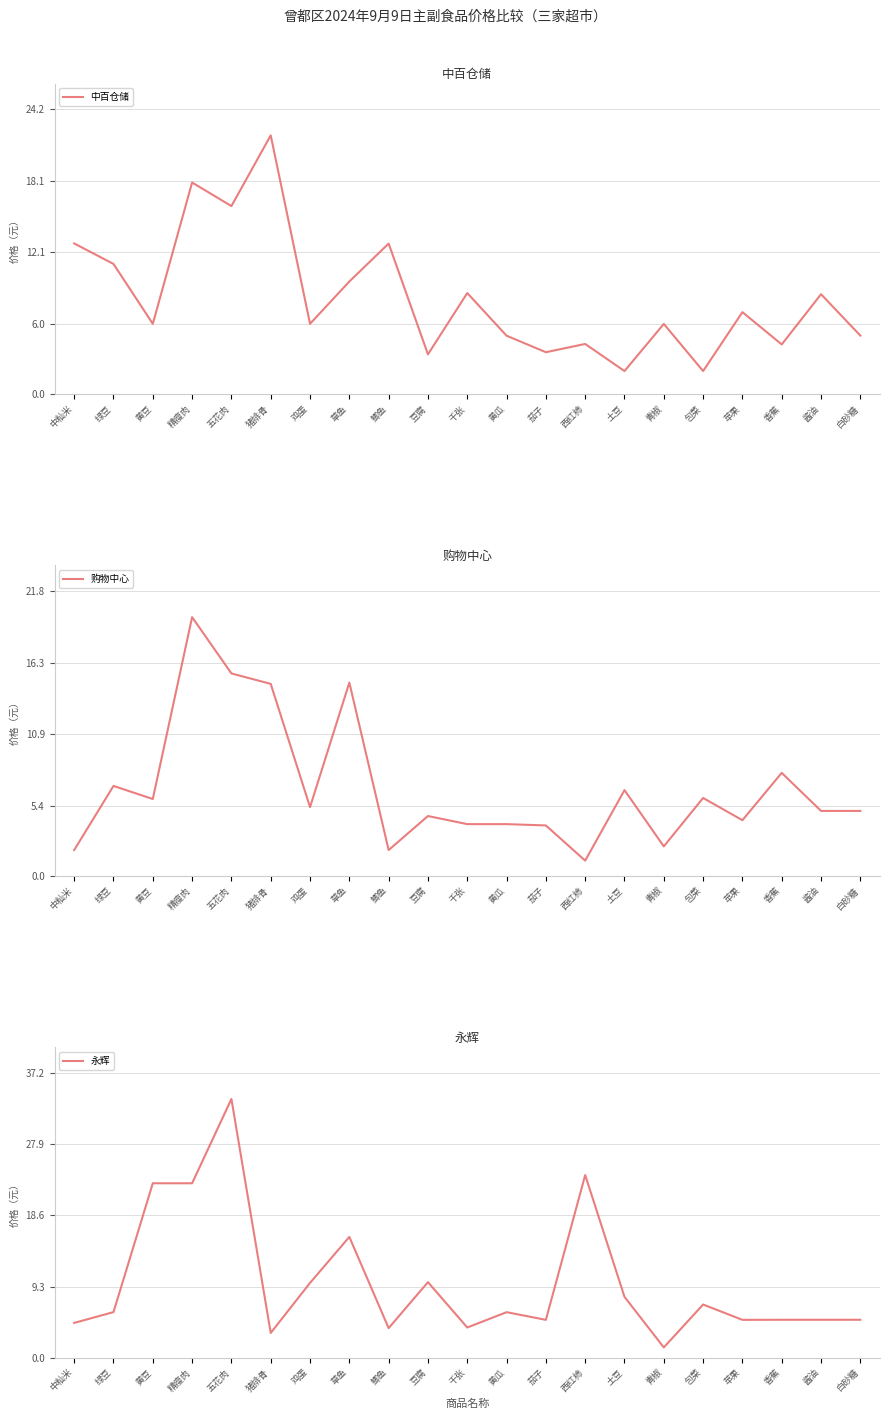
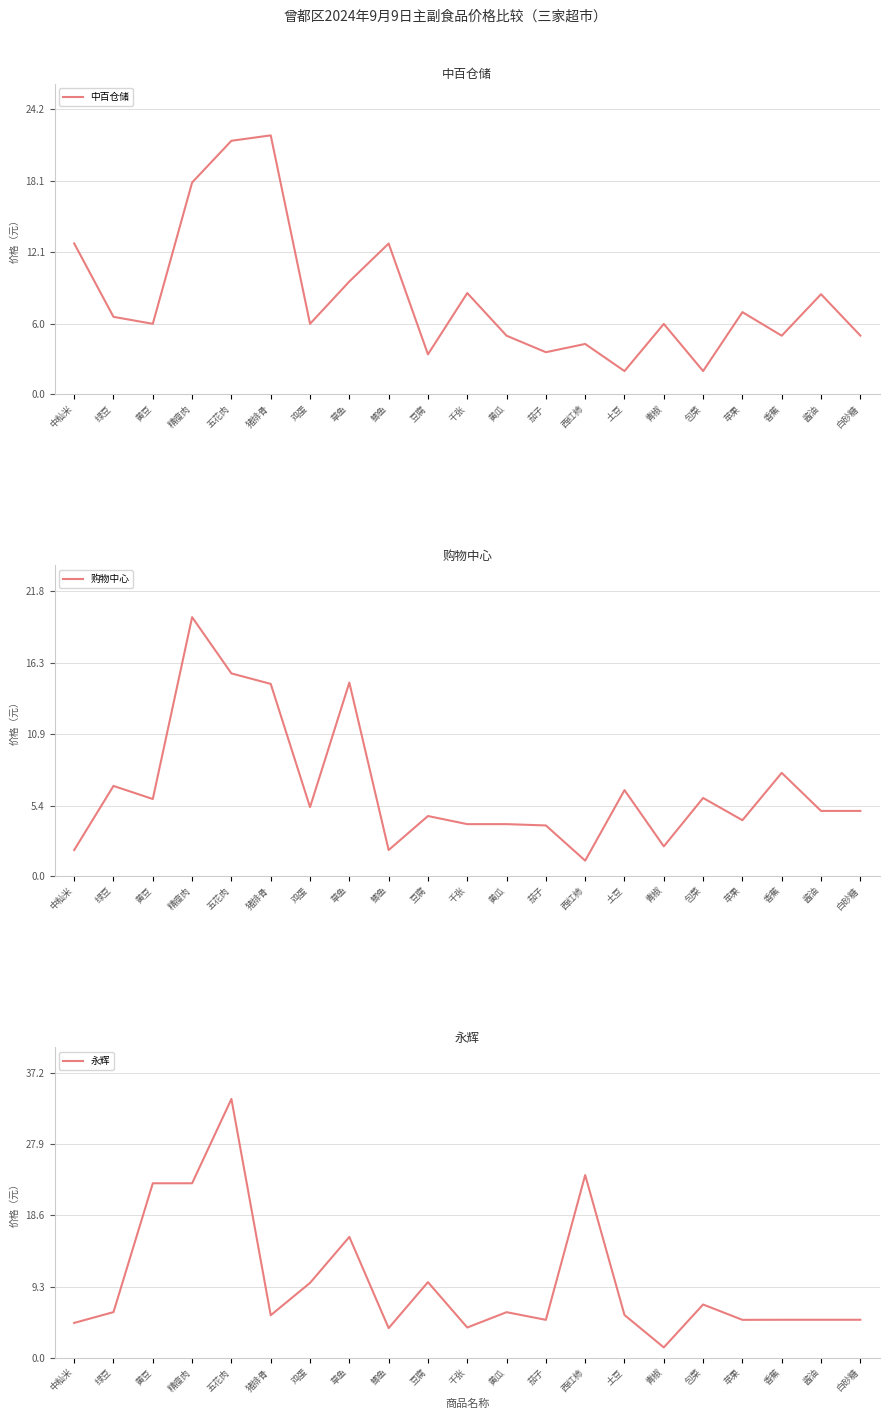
  {
    "中百仓储": {
      "中籼米": 12.8,
-     "绿豆": 11.1,
+     "绿豆": 6.6,
      "黄豆": 6.0,
      "精瘦肉": 18.0,
-     "五花肉": 16.0,
+     "五花肉": 21.5,
      "猪排骨": 22.0,
      "鸡蛋": 6.0,
      "草鱼": 9.6,
      "鲫鱼": 12.8,
      "豆腐": 3.4,
      "千张": 8.6,
      "黄瓜": 5.0,
      "茄子": 3.6,
      "西红柿": 4.3,
      "土豆": 2.0,
      "青椒": 6.0,
      "包菜": 2.0,
      "苹果": 7.0,
-     "香蕉": 4.2,
+     "香蕉": 5.0,
      "酱油": 8.5,
      "白砂糖": 5.0
    },
    "购物中心": {
      "中籼米": 2.0,
      "绿豆": 6.9,
      "黄豆": 5.9,
      "精瘦肉": 19.8,
      "五花肉": 15.5,
      "猪排骨": 14.7,
      "鸡蛋": 5.3,
      "草鱼": 14.8,
      "鲫鱼": 2.0,
      "豆腐": 4.6,
      "千张": 4.0,
      "黄瓜": 4.0,
      "茄子": 3.9,
      "西红柿": 1.2,
      "土豆": 6.6,
      "青椒": 2.3,
      "包菜": 6.0,
      "苹果": 4.3,
      "香蕉": 7.9,
      "酱油": 5.0,
      "白砂糖": 5.0
    },
    "永辉": {
      "中籼米": 5,
      "绿豆": 6,
      "黄豆": 23,
      "精瘦肉": 23,
      "五花肉": 34,
-     "猪排骨": 3,
+     "猪排骨": 6,
      "鸡蛋": 10,
      "草鱼": 16,
      "鲫鱼": 4,
      "豆腐": 10,
      "千张": 4,
      "黄瓜": 6,
      "茄子": 5,
      "西红柿": 24,
-     "土豆": 8,
+     "土豆": 6,
      "青椒": 1,
      "包菜": 7,
      "苹果": 5,
      "香蕉": 5,
      "酱油": 5,
      "白砂糖": 5
    }
  }
